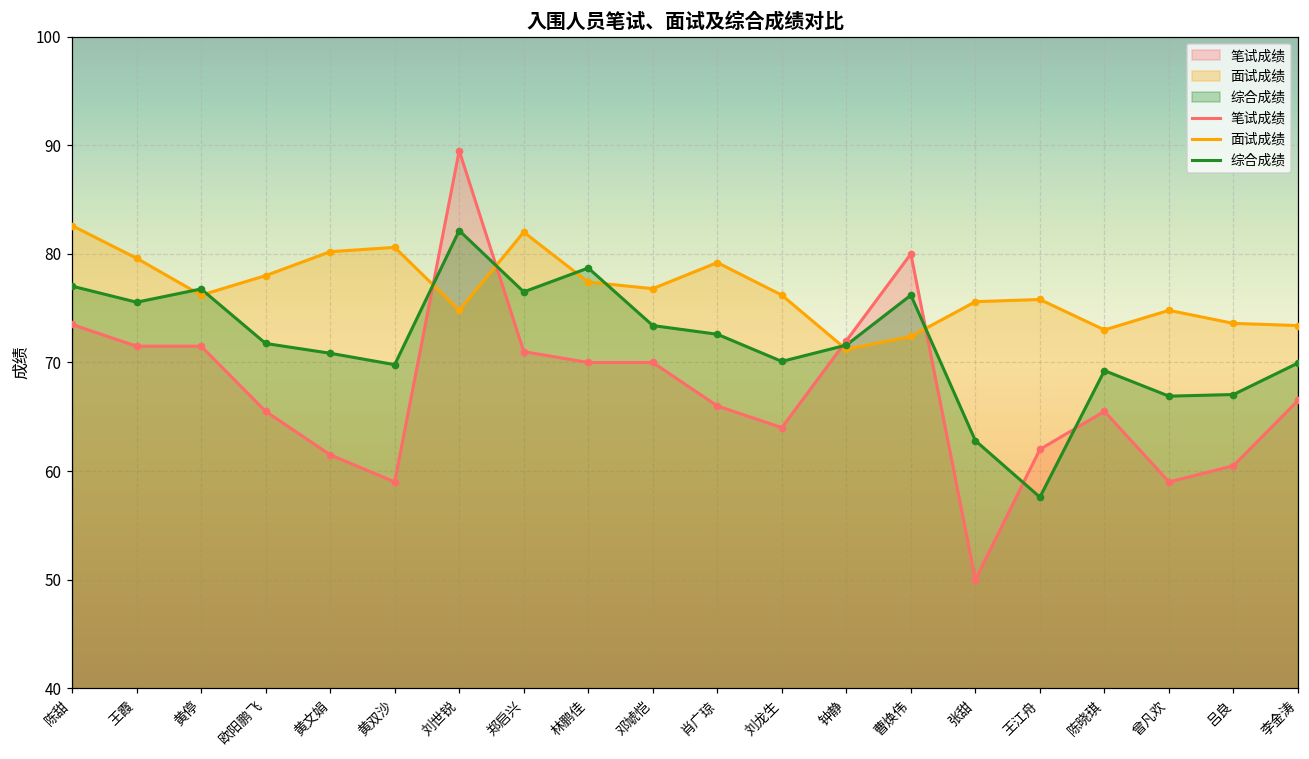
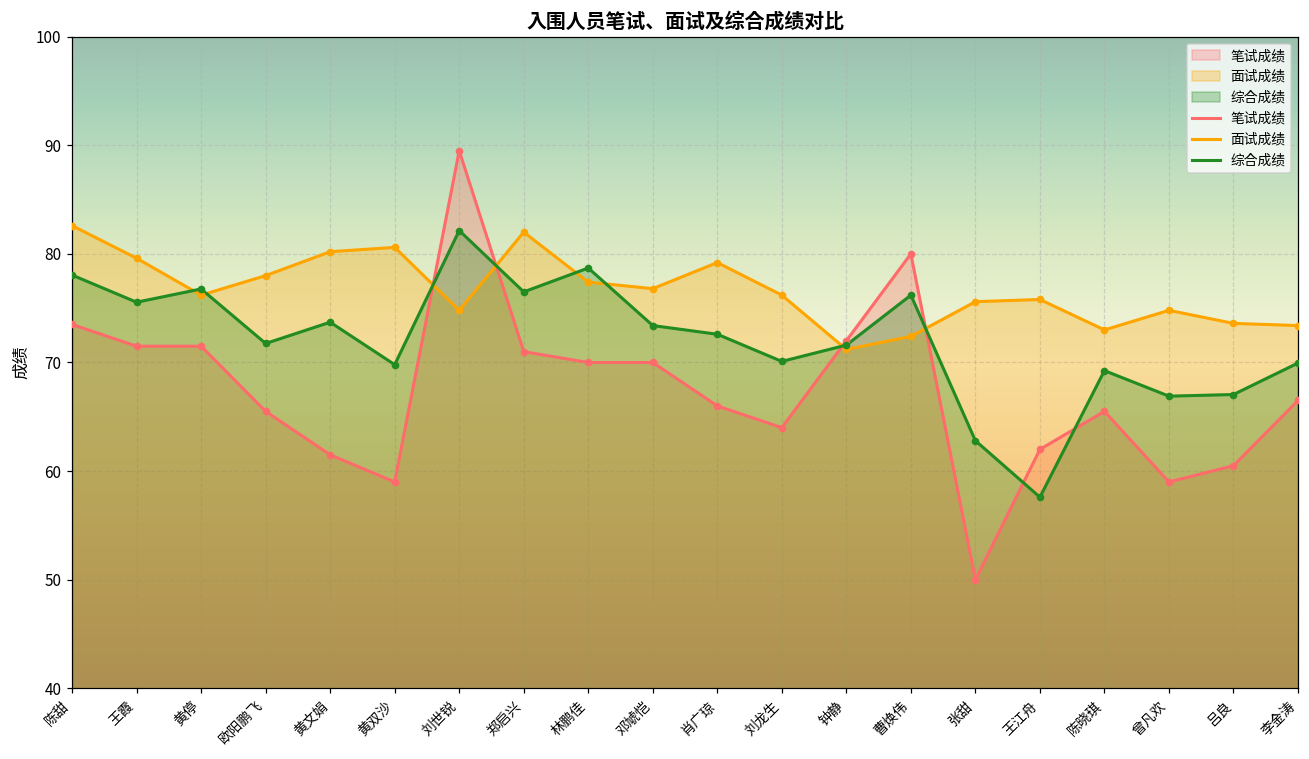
  {
    "综合成绩": {
-     "陈甜": 77,
+     "陈甜": 78,
      "王霞": 76,
      "黄停": 77,
      "欧阳鹏飞": 72,
-     "黄文娟": 71,
+     "黄文娟": 74,
      "黄双沙": 70,
      "刘世锐": 82,
      "郑启兴": 77,
      "林鹏佳": 79,
      "邓虓恺": 73,
      "肖广琼": 73,
      "刘龙生": 70,
      "钟静": 72,
      "曹焕伟": 76,
      "张甜": 63,
      "王江舟": 58,
      "陈晓琪": 69,
      "曾凡欢": 67,
      "吕良": 67,
      "李金涛": 70
    }
  }
